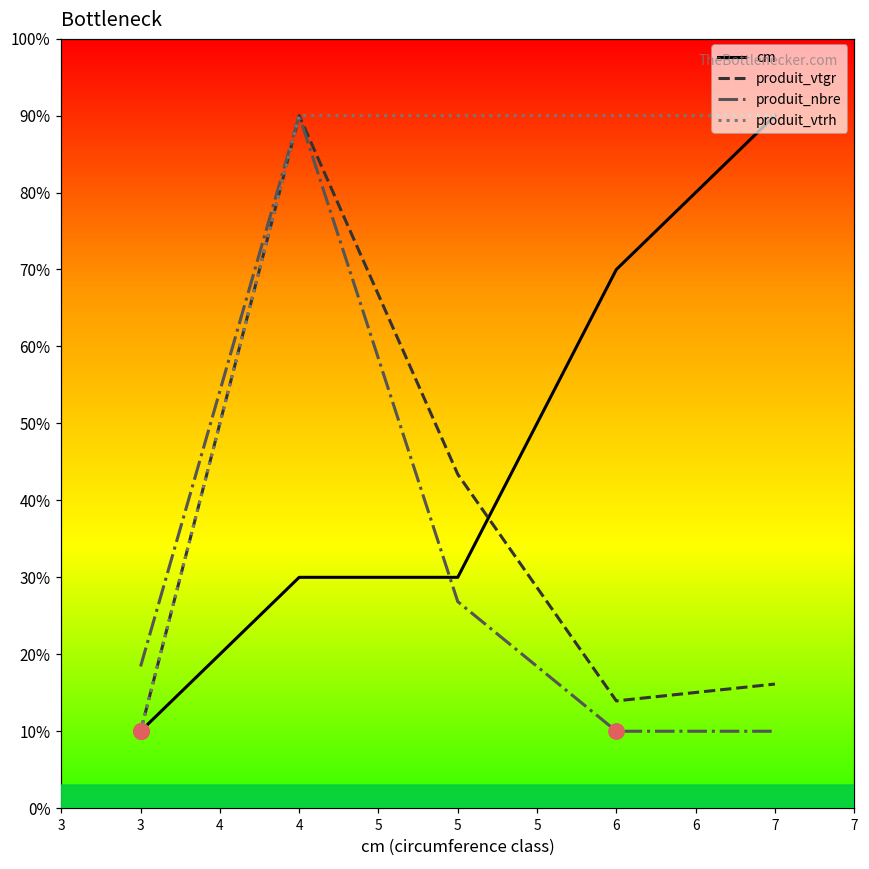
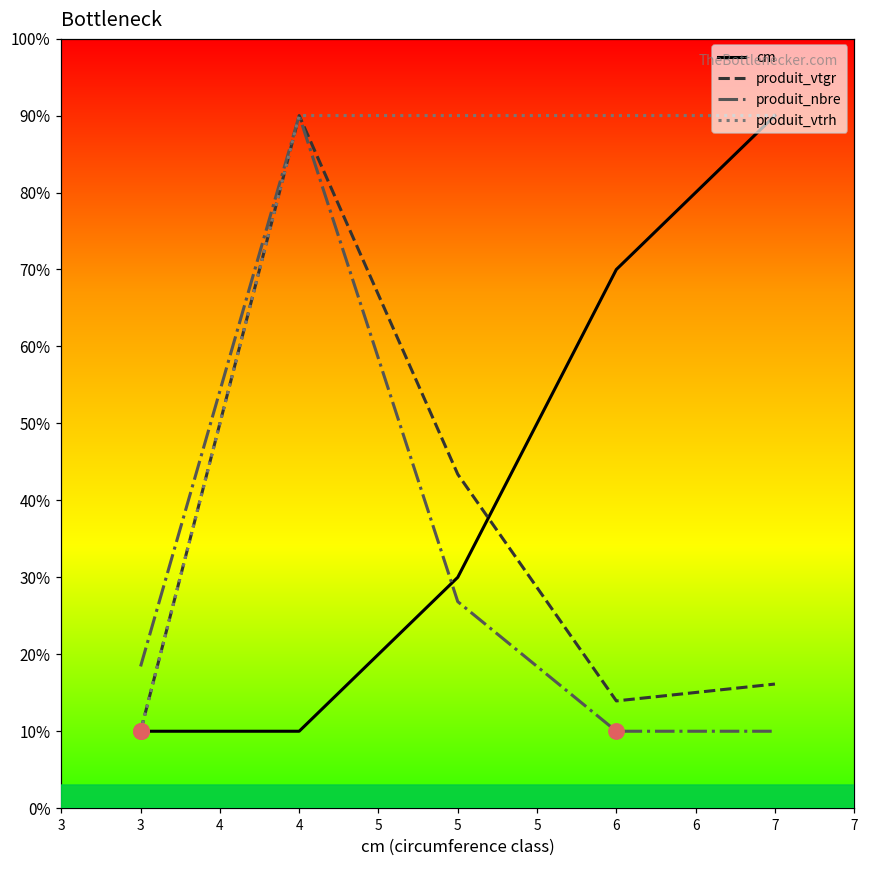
  {
    "cm": {
-     "4": "30%",
+     "4": "10%",
      "5": "30%",
      "6": "70%"
    }
  }
